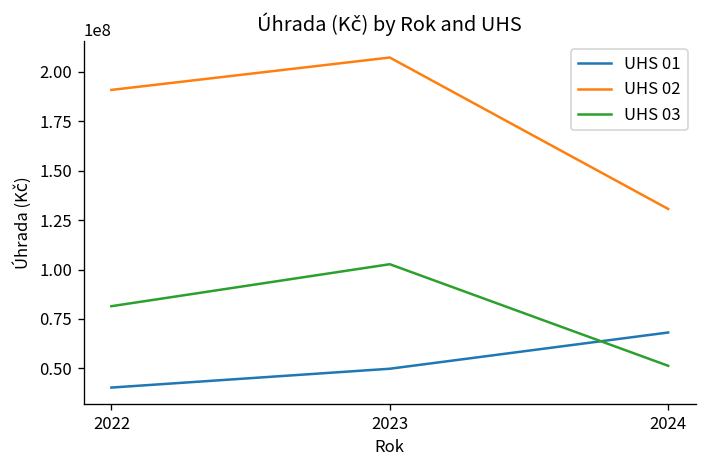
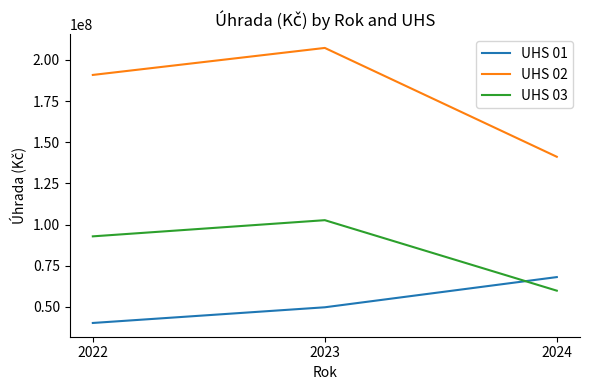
  {
    "UHS 01": {
      "2022": 40000000,
      "2023": 50000000,
      "2024": 68000000
    },
    "UHS 02": {
      "2022": 191000000,
      "2023": 207000000,
-     "2024": 131000000
+     "2024": 141000000
    },
    "UHS 03": {
-     "2022": 81000000,
+     "2022": 93000000,
      "2023": 103000000,
-     "2024": 51000000
+     "2024": 60000000
    }
  }
